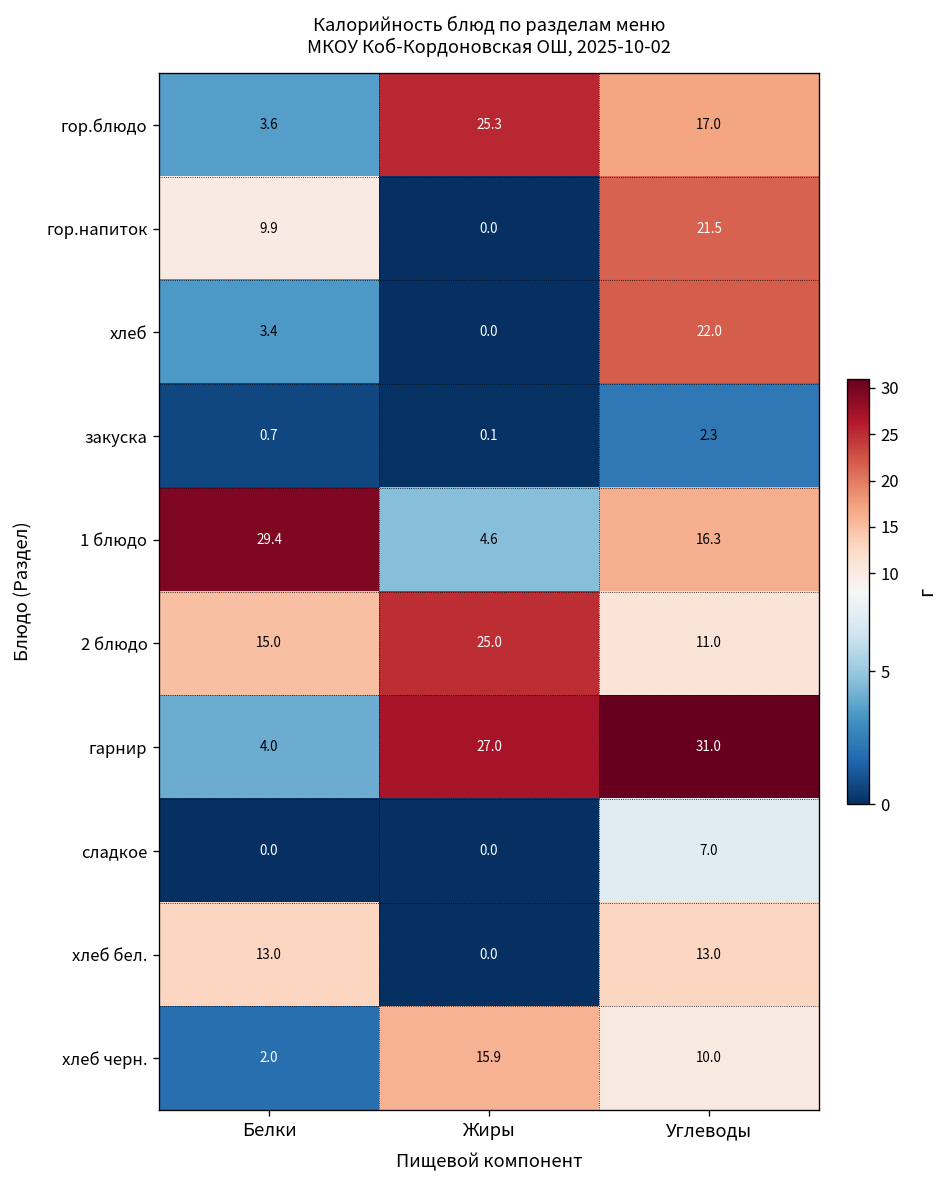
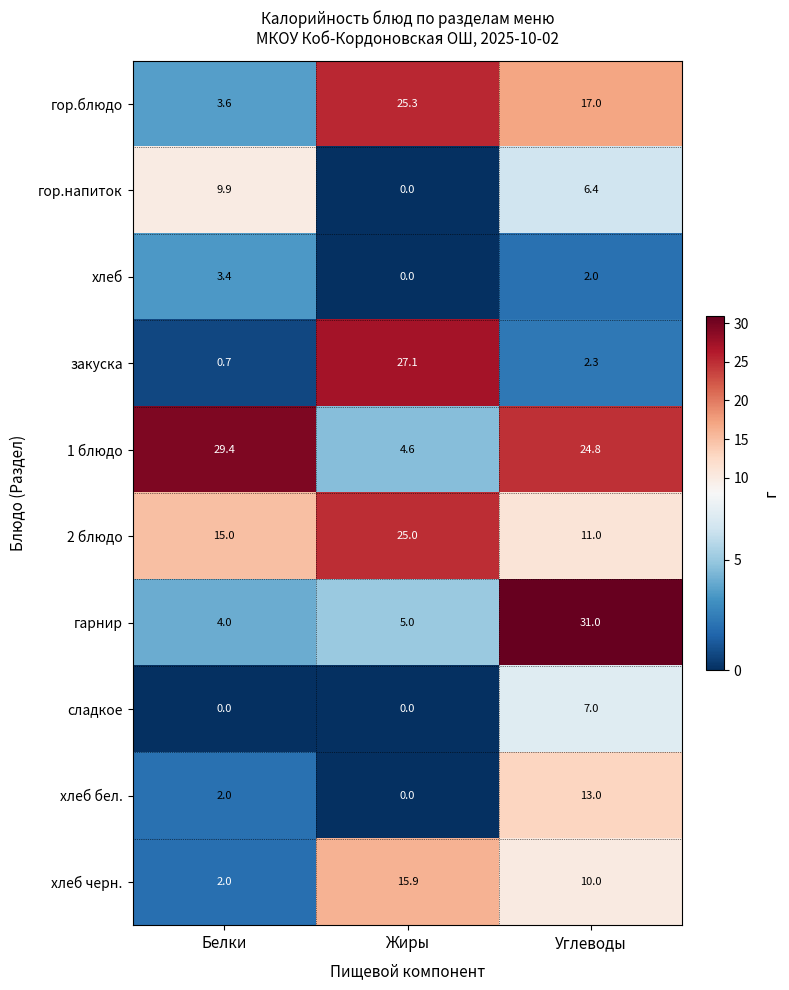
  {
    "гор.блюдо": {
      "Белки": 3.6,
      "Жиры": 25.3,
      "Углеводы": 17.0
    },
    "гор.напиток": {
      "Белки": 9.9,
      "Жиры": 0.0,
-     "Углеводы": 21.5
+     "Углеводы": 6.4
    },
    "хлеб": {
      "Белки": 3.4,
      "Жиры": 0.0,
-     "Углеводы": 22.0
+     "Углеводы": 2.0
    },
    "закуска": {
      "Белки": 0.7,
-     "Жиры": 0.1,
+     "Жиры": 27.1,
      "Углеводы": 2.3
    },
    "1 блюдо": {
      "Белки": 29.4,
      "Жиры": 4.6,
-     "Углеводы": 16.3
+     "Углеводы": 24.8
    },
    "2 блюдо": {
      "Белки": 15.0,
      "Жиры": 25.0,
      "Углеводы": 11.0
    },
    "гарнир": {
      "Белки": 4.0,
-     "Жиры": 27.0,
+     "Жиры": 5.0,
      "Углеводы": 31.0
    },
    "сладкое": {
      "Белки": 0.0,
      "Жиры": 0.0,
      "Углеводы": 7.0
    },
    "хлеб бел.": {
-     "Белки": 13.0,
+     "Белки": 2.0,
      "Жиры": 0.0,
      "Углеводы": 13.0
    },
    "хлеб черн.": {
      "Белки": 2.0,
      "Жиры": 15.9,
      "Углеводы": 10.0
    }
  }
